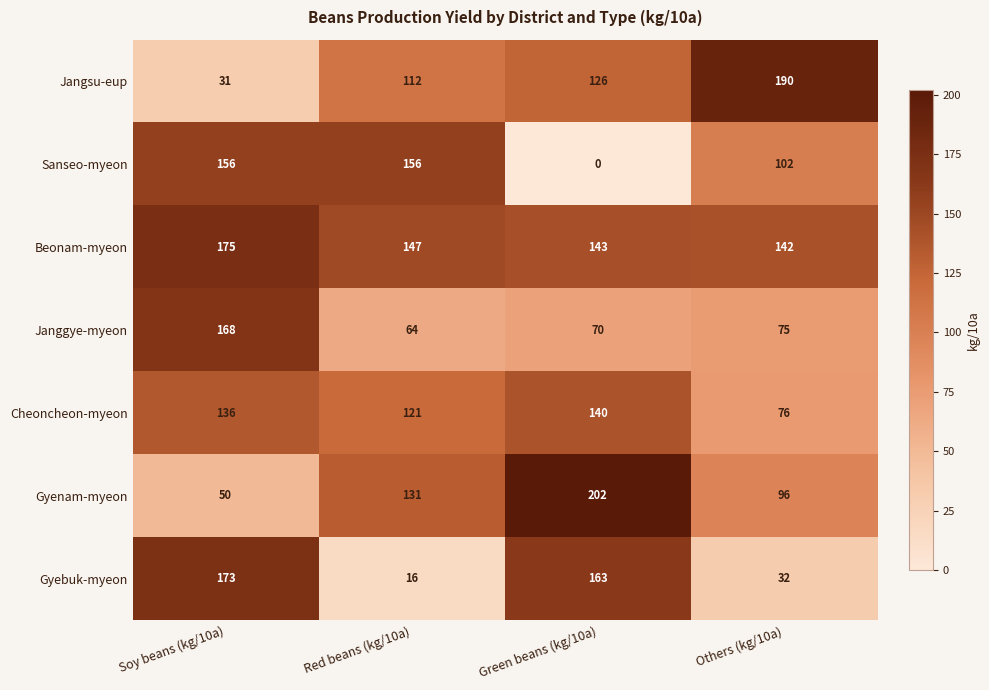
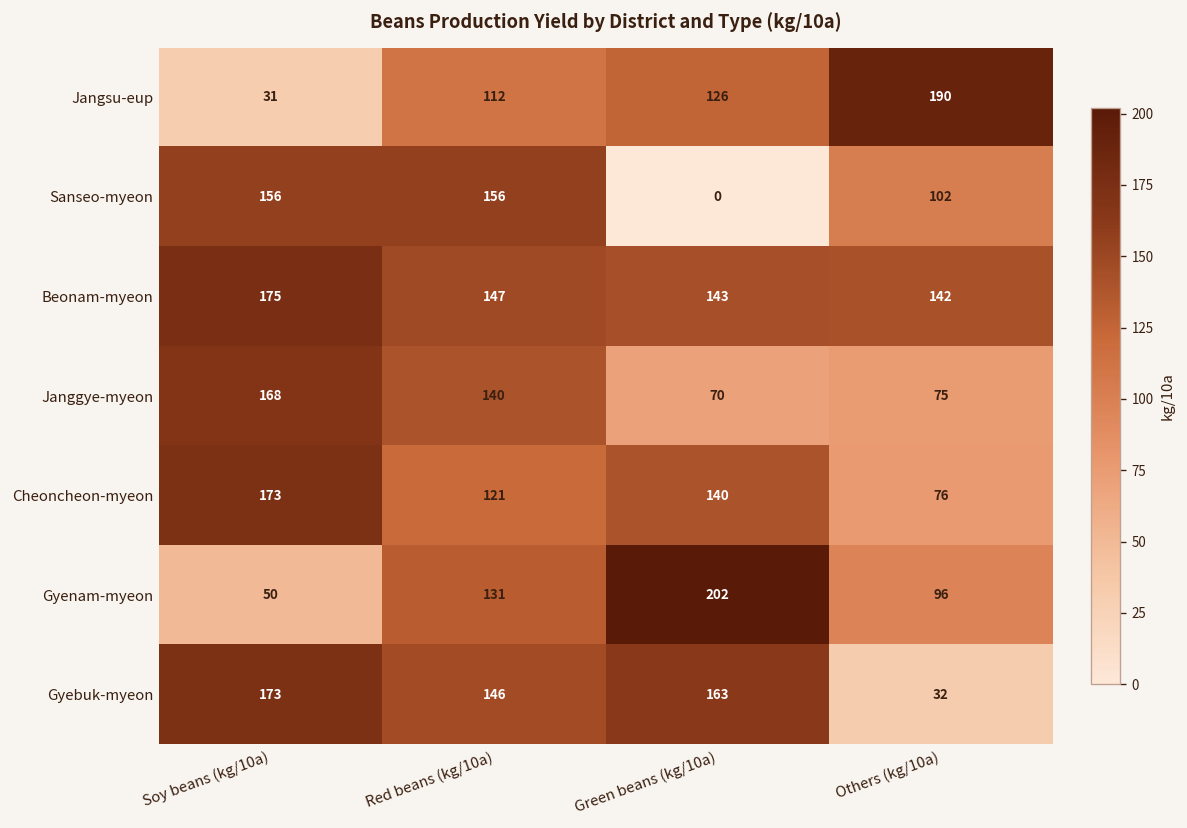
  {
    "Jangsu-eup": {
      "Soy beans (kg/10a)": 31,
      "Red beans (kg/10a)": 112,
      "Green beans (kg/10a)": 126,
      "Others (kg/10a)": 190
    },
    "Sanseo-myeon": {
      "Soy beans (kg/10a)": 156,
      "Red beans (kg/10a)": 156,
      "Green beans (kg/10a)": 0,
      "Others (kg/10a)": 102
    },
    "Beonam-myeon": {
      "Soy beans (kg/10a)": 175,
      "Red beans (kg/10a)": 147,
      "Green beans (kg/10a)": 143,
      "Others (kg/10a)": 142
    },
    "Janggye-myeon": {
      "Soy beans (kg/10a)": 168,
-     "Red beans (kg/10a)": 64,
+     "Red beans (kg/10a)": 140,
      "Green beans (kg/10a)": 70,
      "Others (kg/10a)": 75
    },
    "Cheoncheon-myeon": {
-     "Soy beans (kg/10a)": 136,
+     "Soy beans (kg/10a)": 173,
      "Red beans (kg/10a)": 121,
      "Green beans (kg/10a)": 140,
      "Others (kg/10a)": 76
    },
    "Gyenam-myeon": {
      "Soy beans (kg/10a)": 50,
      "Red beans (kg/10a)": 131,
      "Green beans (kg/10a)": 202,
      "Others (kg/10a)": 96
    },
    "Gyebuk-myeon": {
      "Soy beans (kg/10a)": 173,
-     "Red beans (kg/10a)": 16,
+     "Red beans (kg/10a)": 146,
      "Green beans (kg/10a)": 163,
      "Others (kg/10a)": 32
    }
  }
